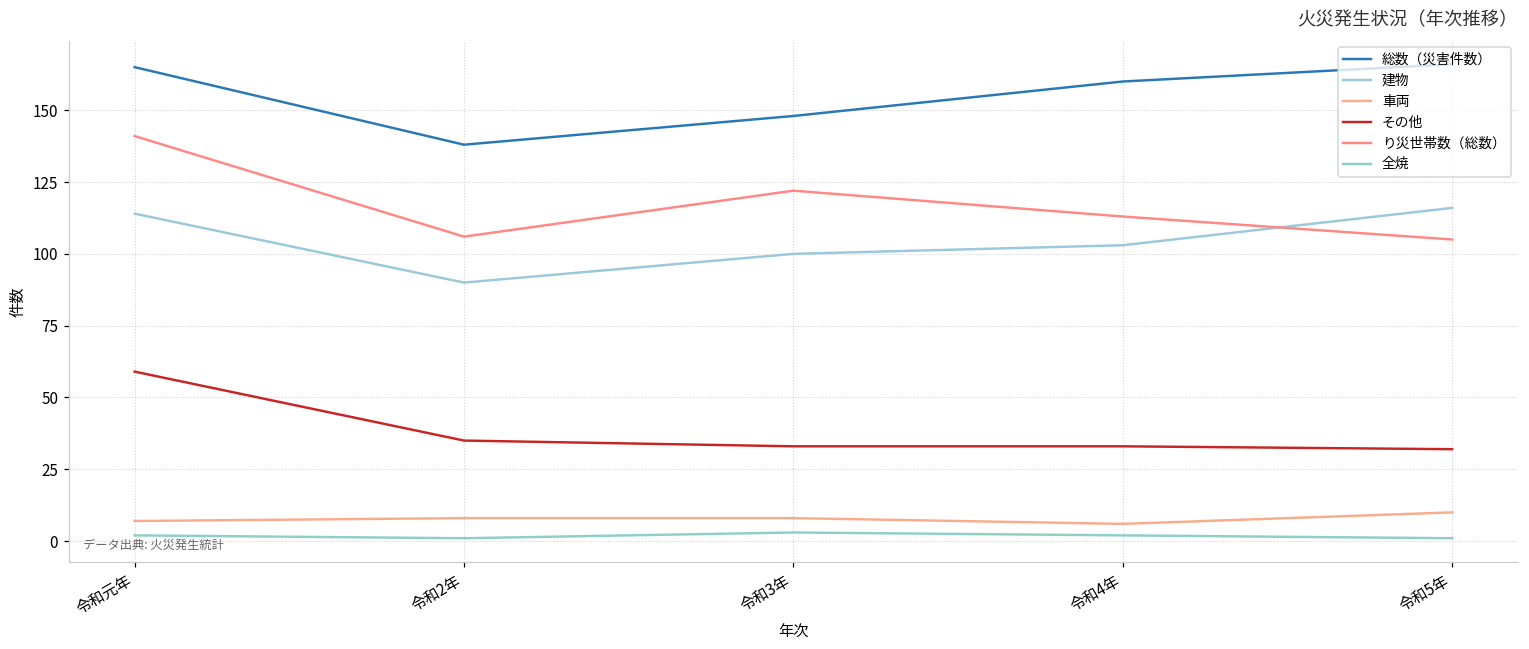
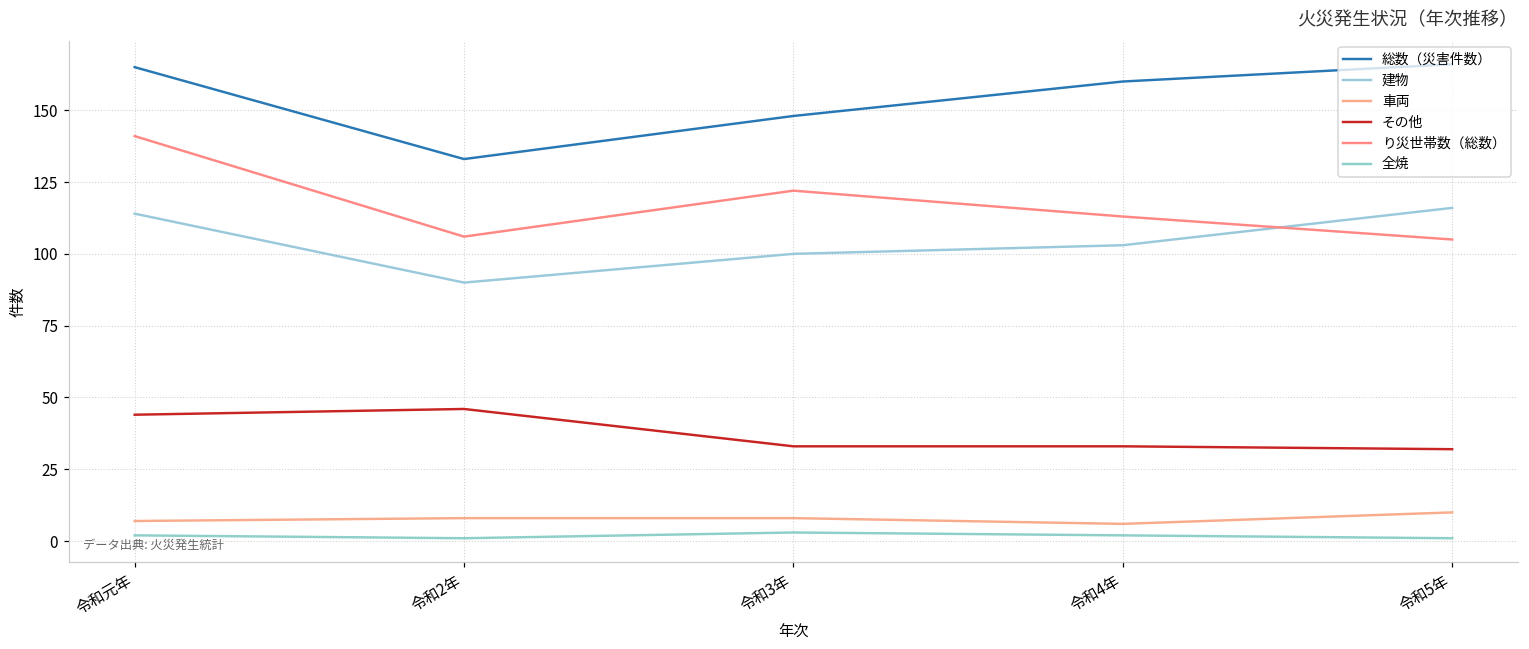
  {
    "総数（災害件数）": {
      "令和元年": 165,
-     "令和2年": 138,
+     "令和2年": 133,
      "令和3年": 148,
      "令和4年": 160
    },
    "その他": {
-     "令和元年": 59,
-     "令和2年": 35,
+     "令和元年": 44,
+     "令和2年": 46,
      "令和3年": 33,
      "令和4年": 33,
      "令和5年": 32
    }
  }
